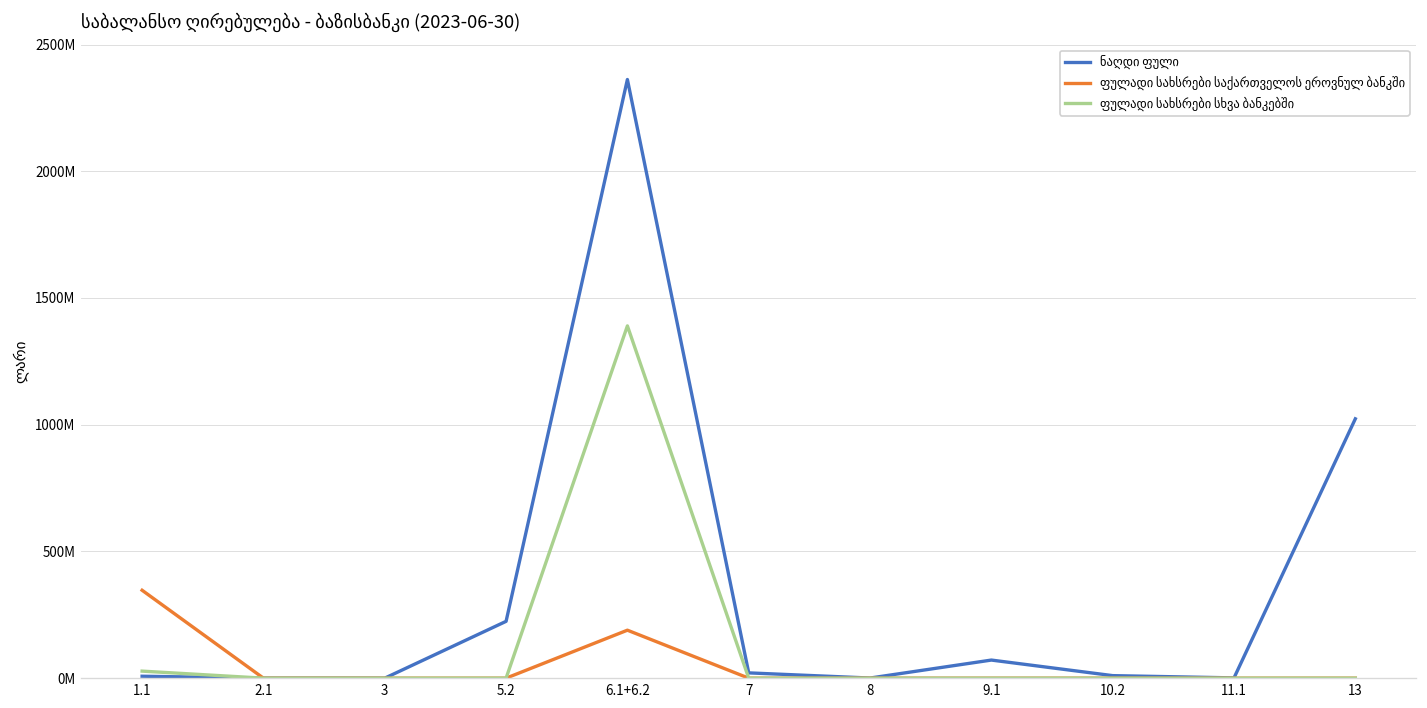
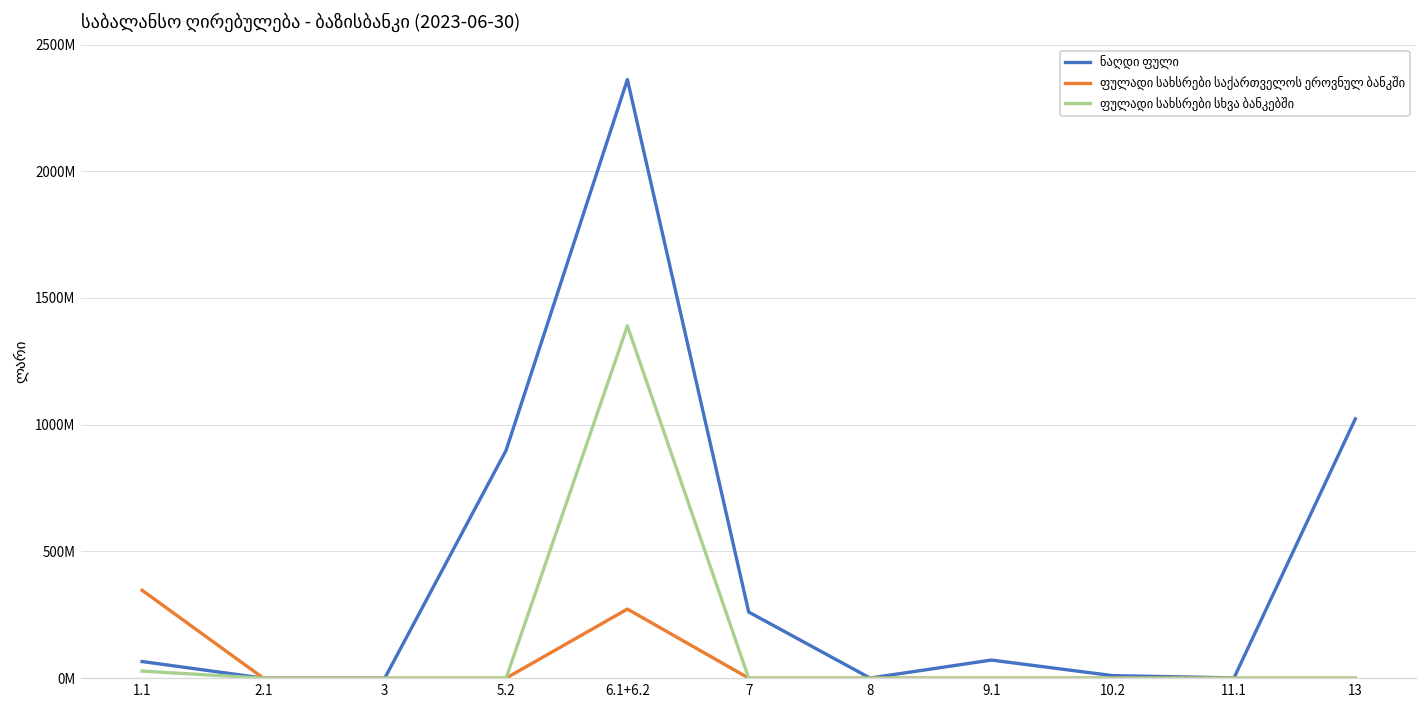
  {
    "ნაღდი ფული": {
-     "1.1": 10000000,
-     "5.2": 220000000,
+     "1.1": 70000000,
+     "5.2": 900000000,
      "6.1+6.2": 2360000000,
-     "7": 20000000,
+     "7": 260000000,
      "9.1": 70000000,
      "13": 1020000000
    },
    "ფულადი სახსრები საქართველოს ეროვნულ ბანკში": {
      "1.1": 350000000,
-     "6.1+6.2": 190000000
+     "6.1+6.2": 270000000
    },
    "ფულადი სახსრები სხვა ბანკებში": {
      "1.1": 30000000,
      "6.1+6.2": 1390000000
    }
  }
